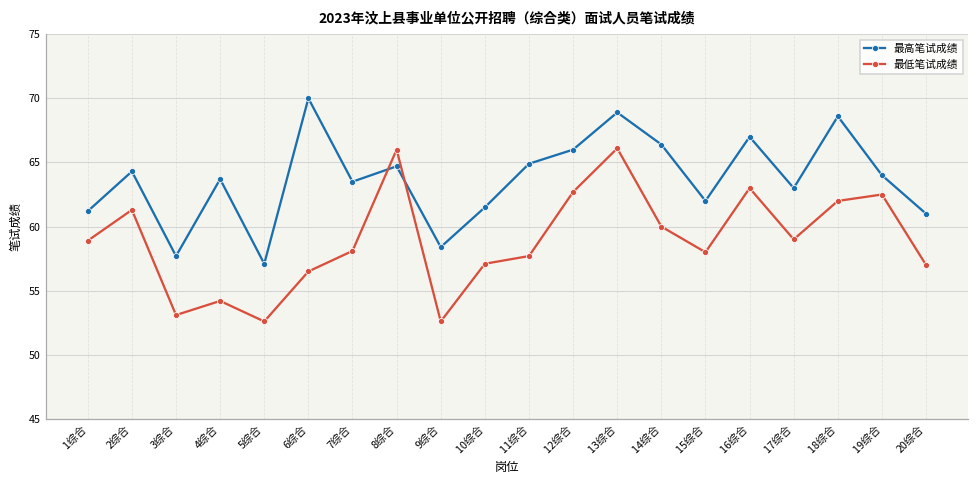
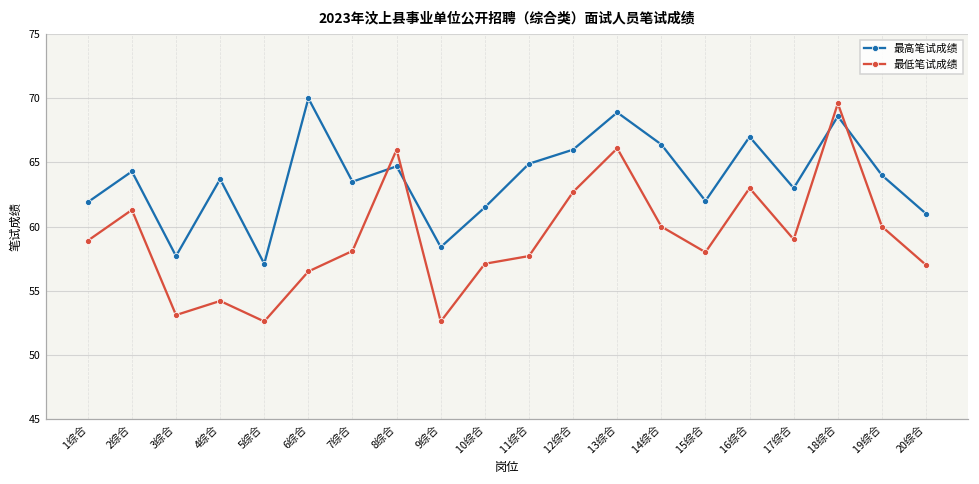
  {
    "最高笔试成绩": {
-     "1综合": 61.2,
+     "1综合": 61.9,
      "2综合": 64.3,
      "3综合": 57.7,
      "4综合": 63.7,
      "5综合": 57.1,
      "6综合": 70.0,
      "7综合": 63.5,
      "8综合": 64.7,
      "9综合": 58.4,
      "10综合": 61.5,
      "11综合": 64.9,
      "12综合": 66.0,
      "13综合": 68.9,
      "14综合": 66.4,
      "15综合": 62.0,
      "16综合": 67.0,
      "17综合": 63.0,
      "18综合": 68.6,
      "19综合": 64.0,
      "20综合": 61.0
    },
    "最低笔试成绩": {
      "1综合": 58.9,
      "2综合": 61.3,
      "3综合": 53.1,
      "4综合": 54.2,
      "5综合": 52.6,
      "6综合": 56.5,
      "7综合": 58.1,
      "8综合": 66.0,
      "9综合": 52.6,
      "10综合": 57.1,
      "11综合": 57.7,
      "12综合": 62.7,
      "13综合": 66.1,
      "14综合": 60.0,
      "15综合": 58.0,
      "16综合": 63.0,
      "17综合": 59.0,
-     "18综合": 62.0,
-     "19综合": 62.5,
+     "18综合": 69.6,
+     "19综合": 60.0,
      "20综合": 57.0
    }
  }
